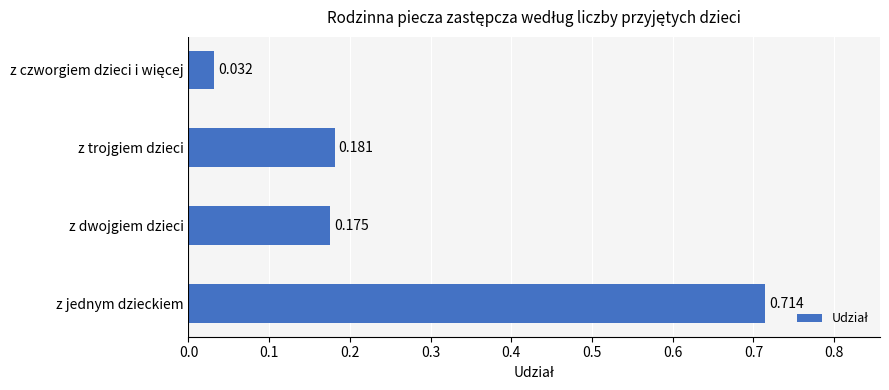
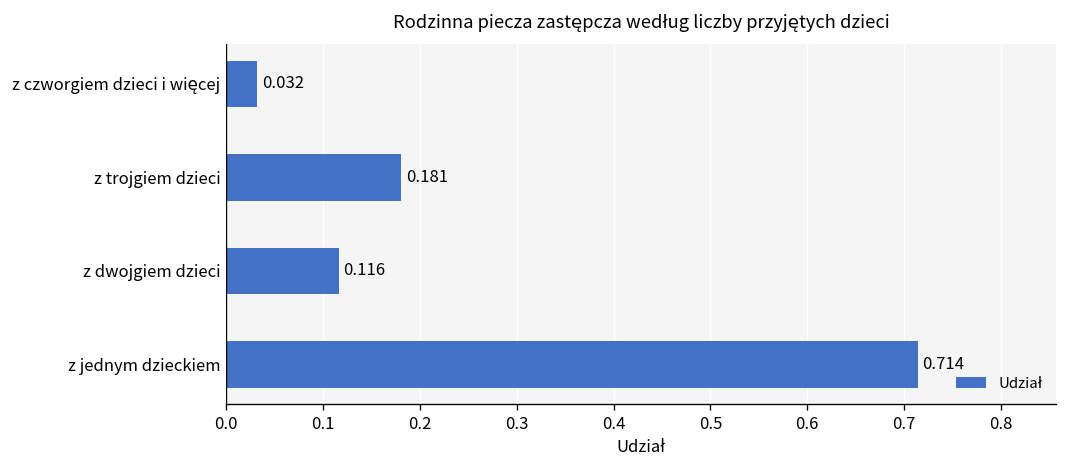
  {
    "z czworgiem dzieci i więcej": 0.032,
    "z trojgiem dzieci": 0.181,
-   "z dwojgiem dzieci": 0.175,
+   "z dwojgiem dzieci": 0.116,
    "z jednym dzieckiem": 0.714
  }
